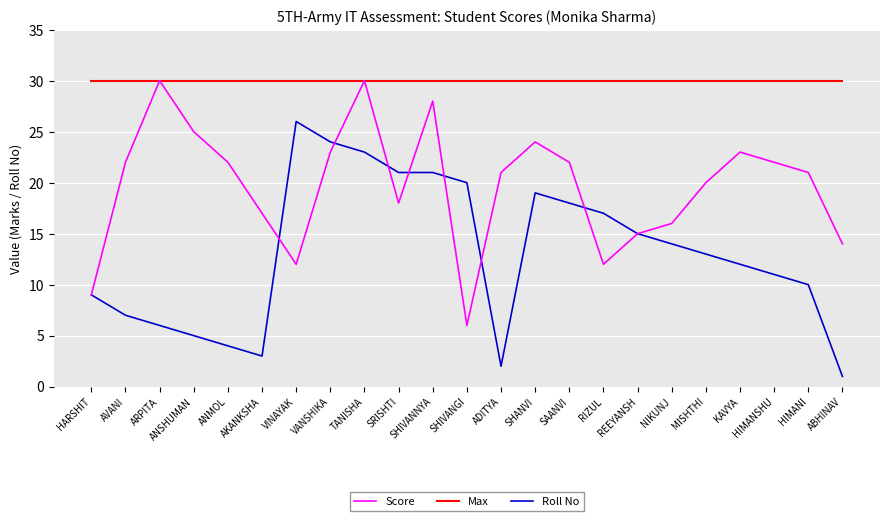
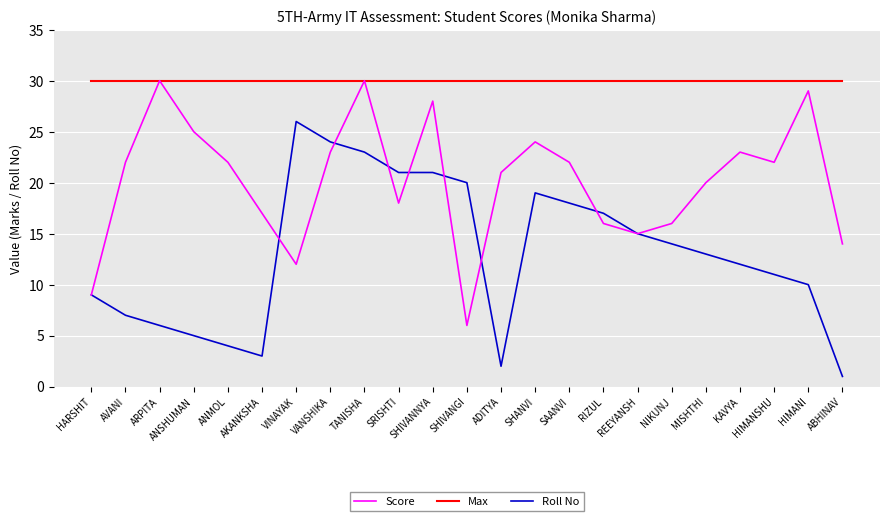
  {
    "Score": {
      "AVANI": 22,
      "ANSHUMAN": 25,
      "ANMOL": 22,
      "AKANKSHA": 17,
      "VINAYAK": 12,
      "VANSHIKA": 23,
      "SRISHTI": 18,
      "SHIVANNYA": 28,
      "SHIVANGI": 6,
      "ADITYA": 21,
      "SHANVI": 24,
      "SAANVI": 22,
-     "RIZUL": 12,
+     "RIZUL": 16,
      "NIKUNJ": 16,
      "MISHTHI": 20,
      "KAVYA": 23,
      "HIMANSHU": 22,
-     "HIMANI": 21,
+     "HIMANI": 29,
      "ABHINAV": 14
    },
    "Max": {
      "HARSHIT": 30,
      "AVANI": 30,
      "ANSHUMAN": 30,
      "ANMOL": 30,
      "AKANKSHA": 30,
      "VINAYAK": 30,
      "VANSHIKA": 30,
      "SRISHTI": 30,
      "SHIVANNYA": 30,
      "SHIVANGI": 30,
      "ADITYA": 30,
      "SHANVI": 30,
      "SAANVI": 30,
      "RIZUL": 30,
      "REEYANSH": 30,
      "NIKUNJ": 30,
      "MISHTHI": 30,
      "KAVYA": 30,
      "HIMANSHU": 30,
      "HIMANI": 30,
      "ABHINAV": 30
    },
    "Roll No": {
      "AVANI": 7,
      "ARPITA": 6,
      "ANSHUMAN": 5,
      "ANMOL": 4,
      "AKANKSHA": 3,
      "VINAYAK": 26,
      "VANSHIKA": 24,
      "TANISHA": 23,
      "SRISHTI": 21,
      "SHIVANNYA": 21,
      "SHIVANGI": 20,
      "ADITYA": 2,
      "SHANVI": 19,
      "SAANVI": 18,
      "RIZUL": 17,
      "NIKUNJ": 14,
      "MISHTHI": 13,
      "KAVYA": 12,
      "HIMANSHU": 11,
      "HIMANI": 10,
      "ABHINAV": 1
    }
  }
